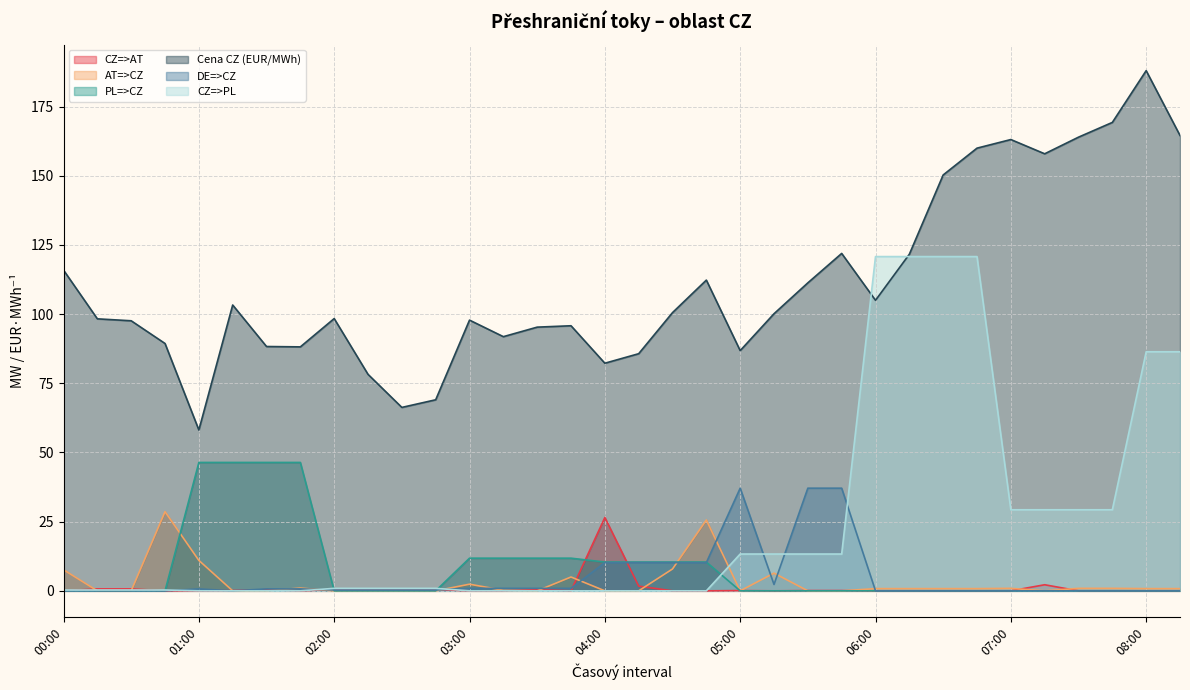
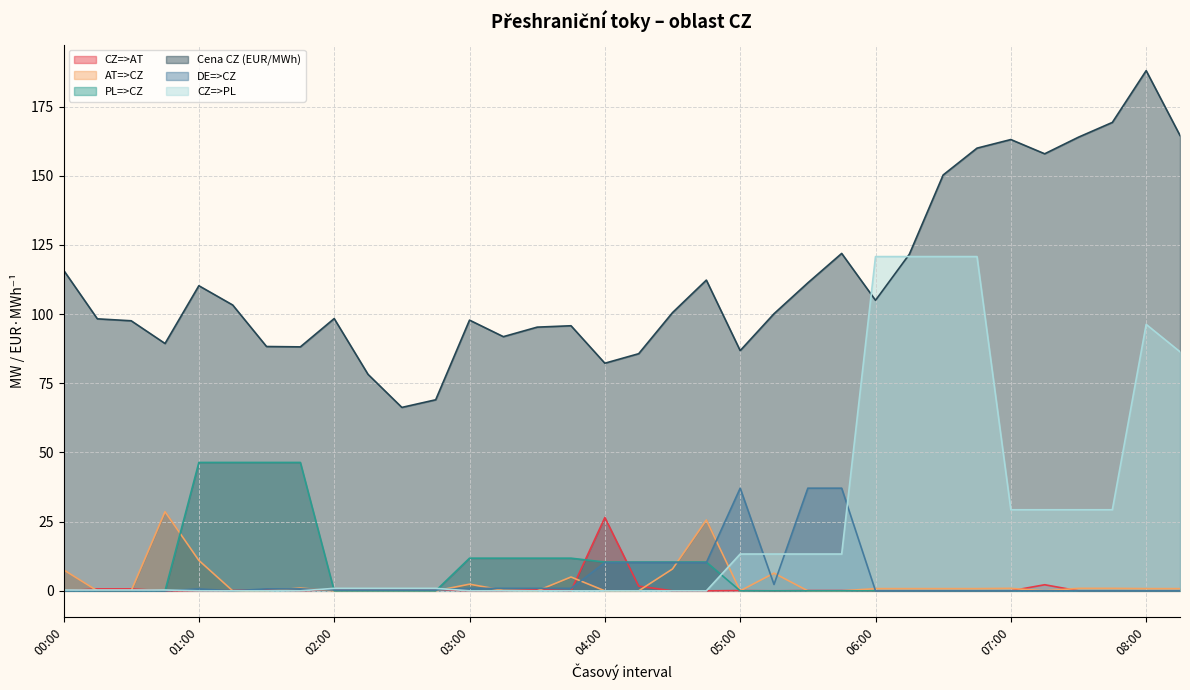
  {
    "CZ=>AT": {
      "04:00": 27
    },
    "AT=>CZ": {
      "00:00": 8,
      "01:00": 11,
      "03:00": 2
    },
    "Cena CZ (EUR/MWh)": {
      "00:00": 116,
-     "01:00": 58,
+     "01:00": 110,
      "02:00": 98,
      "03:00": 98,
      "04:00": 82,
      "05:00": 87,
      "06:00": 105,
      "07:00": 163,
      "08:00": 188
    },
    "CZ=>PL": {
      "05:00": 13,
      "06:00": 121,
      "07:00": 29,
-     "08:00": 86
+     "08:00": 96
    }
  }
